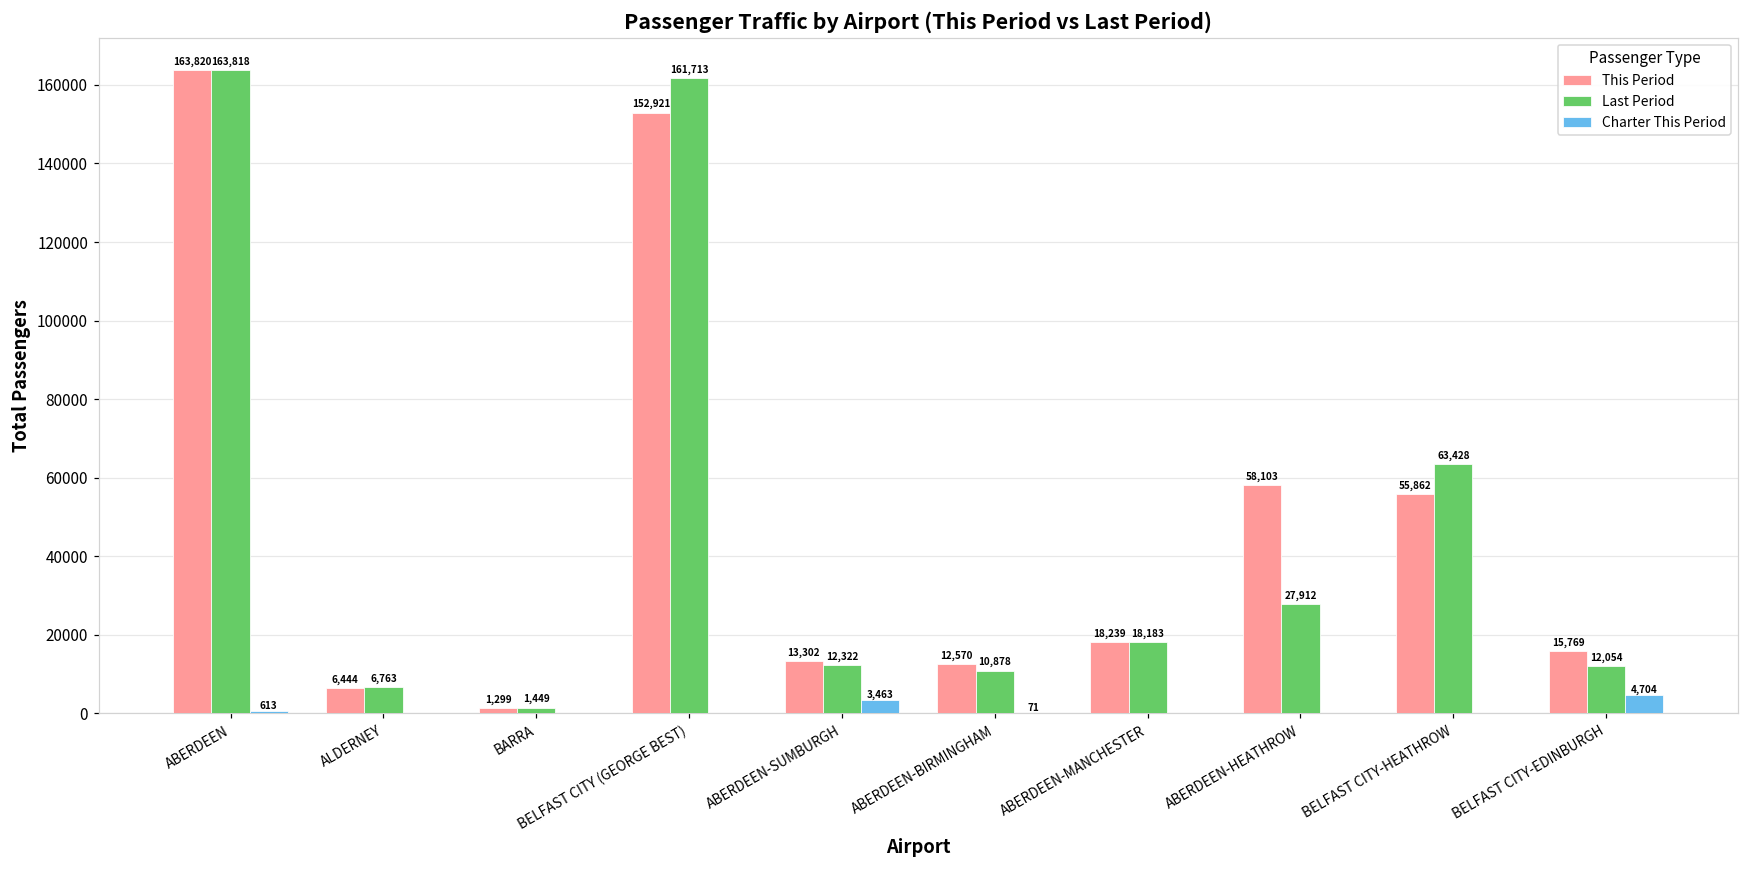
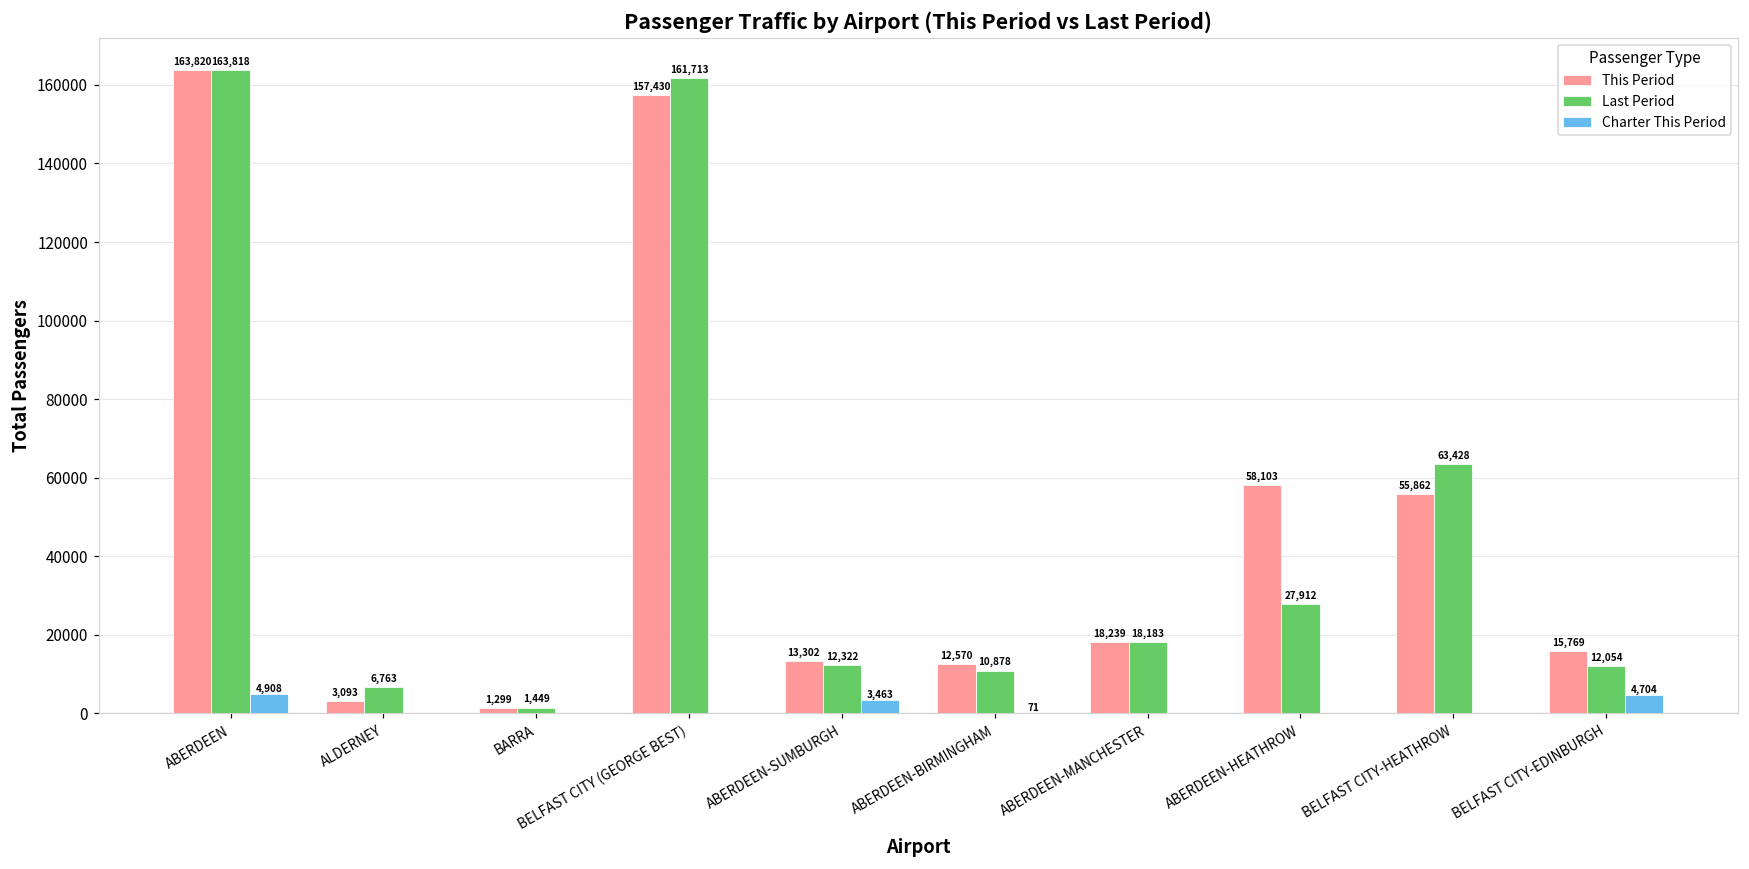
  {
    "This Period": {
      "ABERDEEN": "163,820",
-     "ALDERNEY": "6,444",
+     "ALDERNEY": "3,093",
      "BARRA": "1,299",
-     "BELFAST CITY (GEORGE BEST)": "152,921",
+     "BELFAST CITY (GEORGE BEST)": "157,430",
      "ABERDEEN-SUMBURGH": "13,302",
      "ABERDEEN-BIRMINGHAM": "12,570",
      "ABERDEEN-MANCHESTER": "18,239",
      "ABERDEEN-HEATHROW": "58,103",
      "BELFAST CITY-HEATHROW": "55,862",
      "BELFAST CITY-EDINBURGH": "15,769"
    },
    "Last Period": {
      "ABERDEEN": "163,818",
      "ALDERNEY": "6,763",
      "BARRA": "1,449",
      "BELFAST CITY (GEORGE BEST)": "161,713",
      "ABERDEEN-SUMBURGH": "12,322",
      "ABERDEEN-BIRMINGHAM": "10,878",
      "ABERDEEN-MANCHESTER": "18,183",
      "ABERDEEN-HEATHROW": "27,912",
      "BELFAST CITY-HEATHROW": "63,428",
      "BELFAST CITY-EDINBURGH": "12,054"
    },
    "Charter This Period": {
-     "ABERDEEN": "613",
+     "ABERDEEN": "4,908",
      "ABERDEEN-SUMBURGH": "3,463",
      "ABERDEEN-BIRMINGHAM": "71",
      "BELFAST CITY-EDINBURGH": "4,704"
    }
  }
